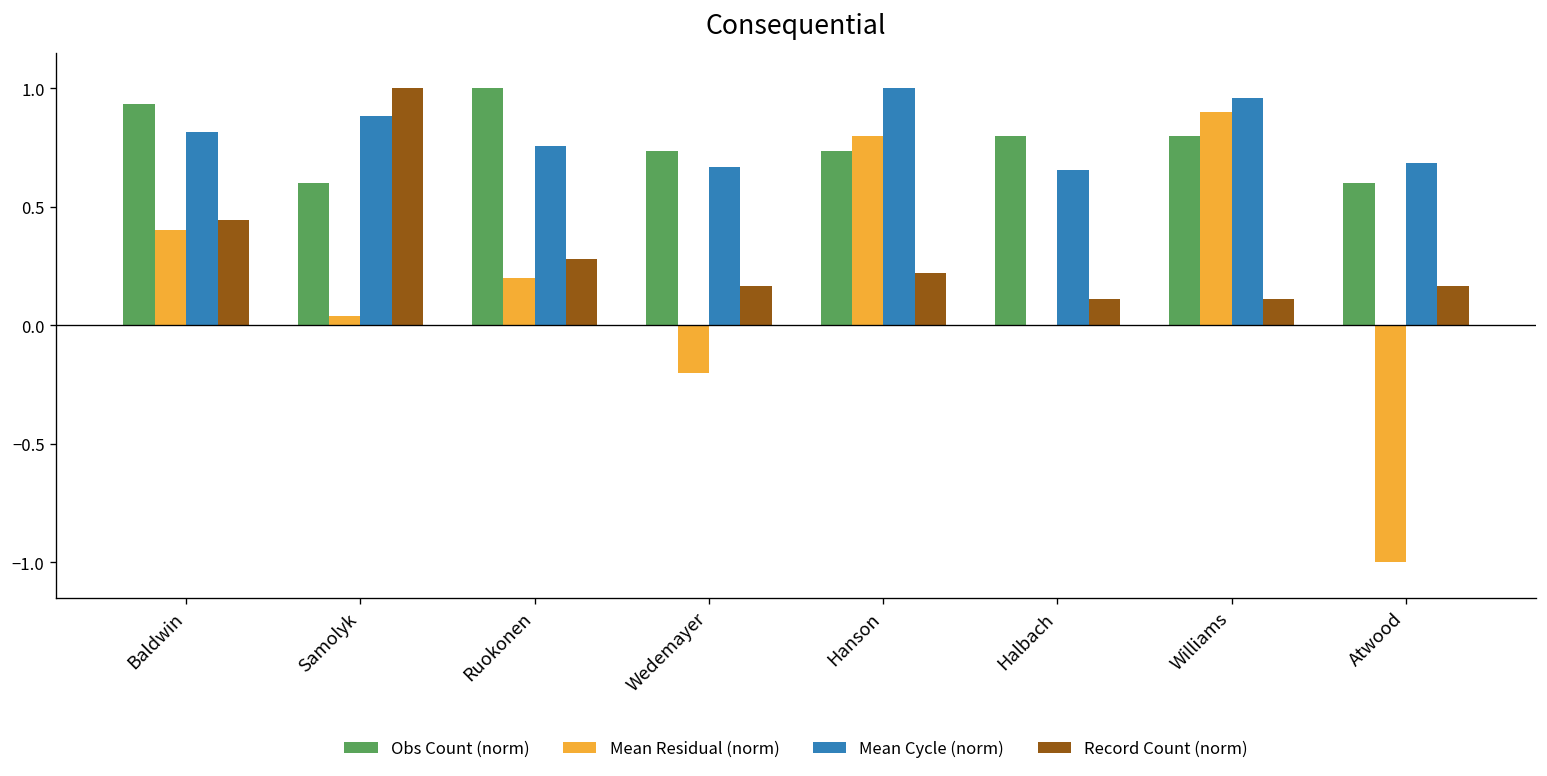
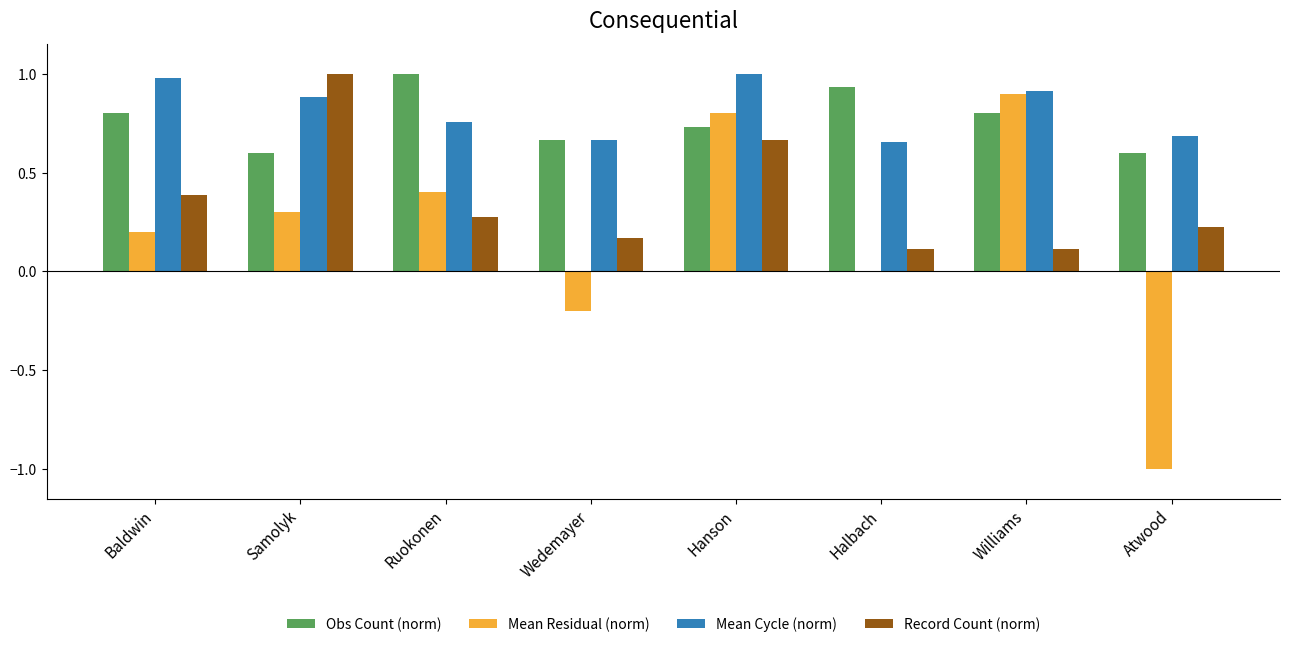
  {
    "Obs Count (norm)": {
-     "Baldwin": 0.93,
+     "Baldwin": 0.80,
      "Samolyk": 0.60,
      "Ruokonen": 1.00,
-     "Wedemayer": 0.73,
+     "Wedemayer": 0.67,
      "Hanson": 0.73,
-     "Halbach": 0.80,
+     "Halbach": 0.93,
      "Williams": 0.80,
      "Atwood": 0.60
    },
    "Mean Residual (norm)": {
-     "Baldwin": 0.40,
-     "Samolyk": 0.04,
-     "Ruokonen": 0.20,
+     "Baldwin": 0.20,
+     "Samolyk": 0.30,
+     "Ruokonen": 0.40,
      "Wedemayer": -0.20,
      "Hanson": 0.80,
      "Halbach": 0.00,
      "Williams": 0.90,
      "Atwood": -1.00
    },
    "Mean Cycle (norm)": {
-     "Baldwin": 0.82,
+     "Baldwin": 0.98,
      "Samolyk": 0.88,
      "Ruokonen": 0.76,
      "Wedemayer": 0.67,
      "Hanson": 1.00,
      "Halbach": 0.65,
-     "Williams": 0.96,
+     "Williams": 0.92,
      "Atwood": 0.69
    },
    "Record Count (norm)": {
-     "Baldwin": 0.44,
+     "Baldwin": 0.39,
      "Samolyk": 1.00,
      "Ruokonen": 0.28,
      "Wedemayer": 0.17,
-     "Hanson": 0.22,
+     "Hanson": 0.67,
      "Halbach": 0.11,
      "Williams": 0.11,
-     "Atwood": 0.17
+     "Atwood": 0.22
    }
  }
